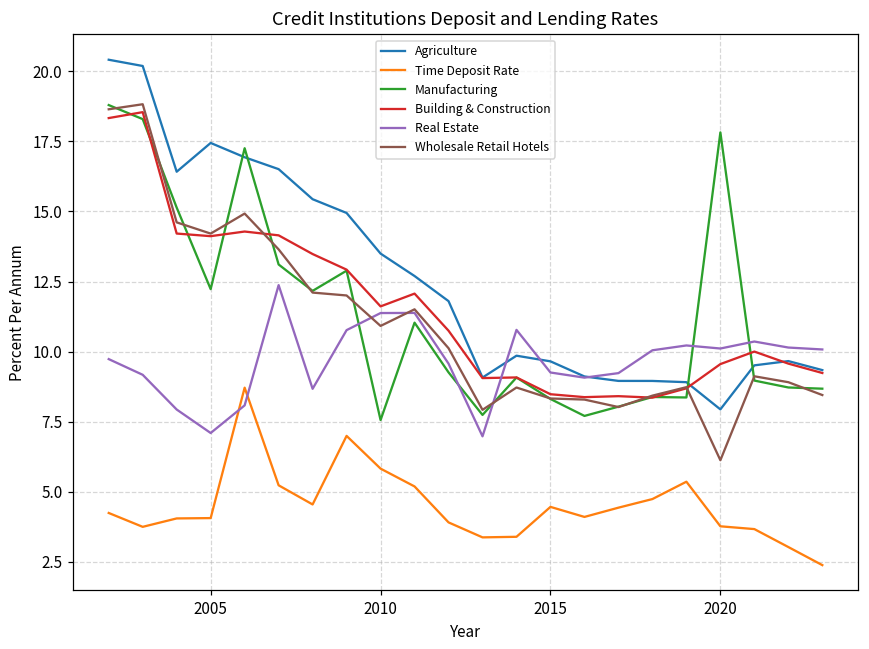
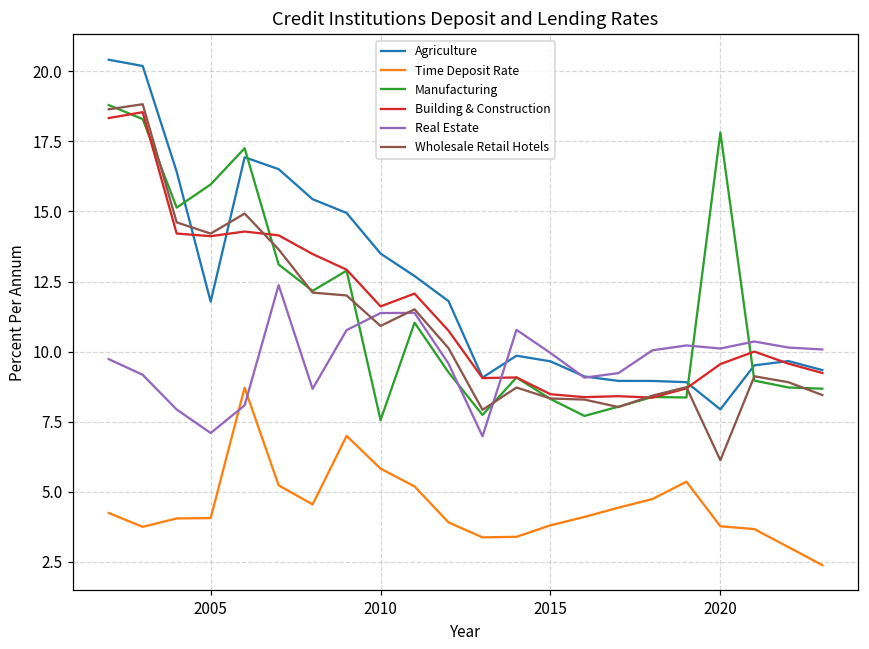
  {
    "Agriculture": {
-     "2005": 17.4,
+     "2005": 11.8,
      "2010": 13.5,
      "2015": 9.7,
      "2020": 7.9
    },
    "Time Deposit Rate": {
      "2005": 4.1,
      "2010": 5.8,
-     "2015": 4.5,
+     "2015": 3.8,
      "2020": 3.8
    },
    "Manufacturing": {
-     "2005": 12.2,
+     "2005": 16.0,
      "2010": 7.6,
      "2020": 17.8
    },
    "Building & Construction": {
      "2010": 11.6,
      "2015": 8.5,
      "2020": 9.6
    },
    "Real Estate": {
      "2005": 7.1,
      "2010": 11.4,
-     "2015": 9.3,
+     "2015": 10.0,
      "2020": 10.1
    },
    "Wholesale Retail Hotels": {
      "2010": 10.9,
      "2020": 6.1
    }
  }
